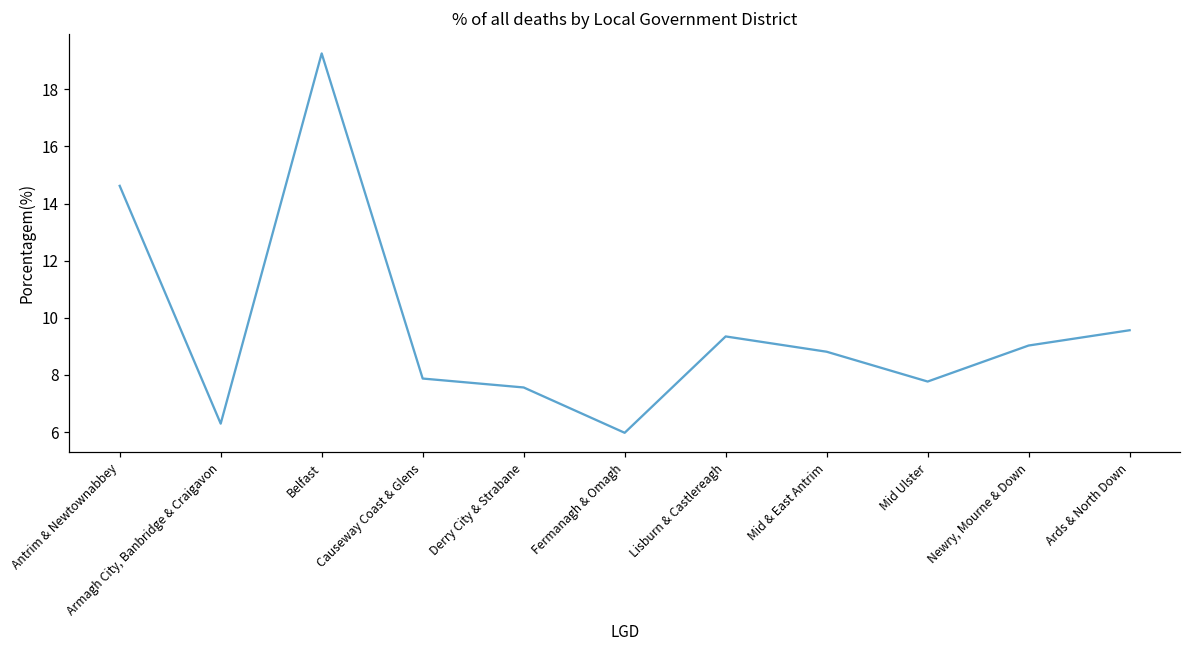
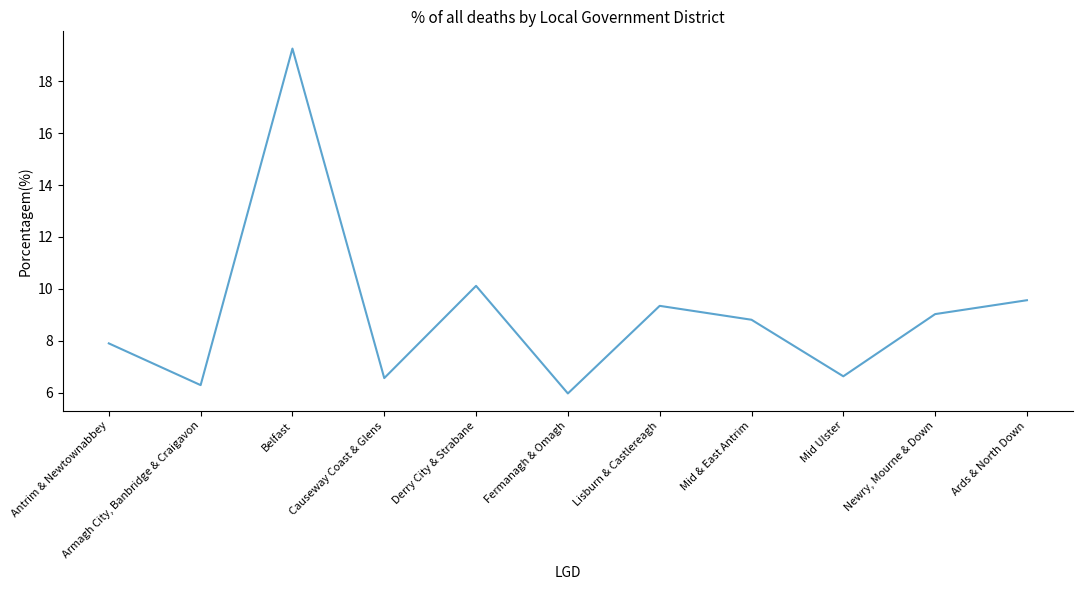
  {
-   "Antrim & Newtownabbey": 14.6,
+   "Antrim & Newtownabbey": 7.9,
    "Armagh City, Banbridge & Craigavon": 6.3,
    "Belfast": 19.3,
-   "Causeway Coast & Glens": 7.9,
-   "Derry City & Strabane": 7.6,
+   "Causeway Coast & Glens": 6.6,
+   "Derry City & Strabane": 10.1,
    "Fermanagh & Omagh": 6.0,
    "Lisburn & Castlereagh": 9.3,
    "Mid & East Antrim": 8.8,
-   "Mid Ulster": 7.8,
+   "Mid Ulster": 6.6,
    "Newry, Mourne & Down": 9.0,
    "Ards & North Down": 9.6
  }
